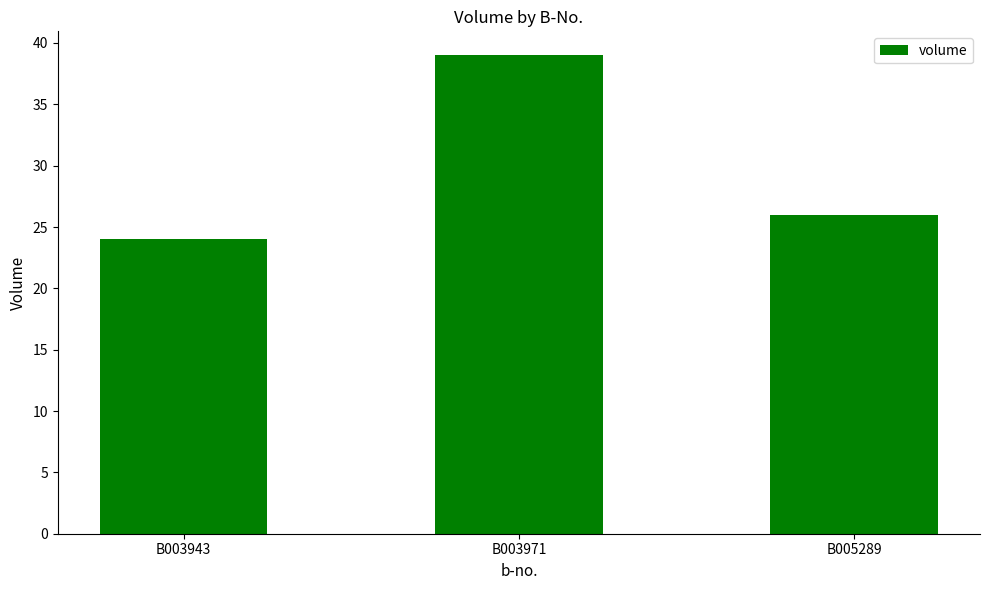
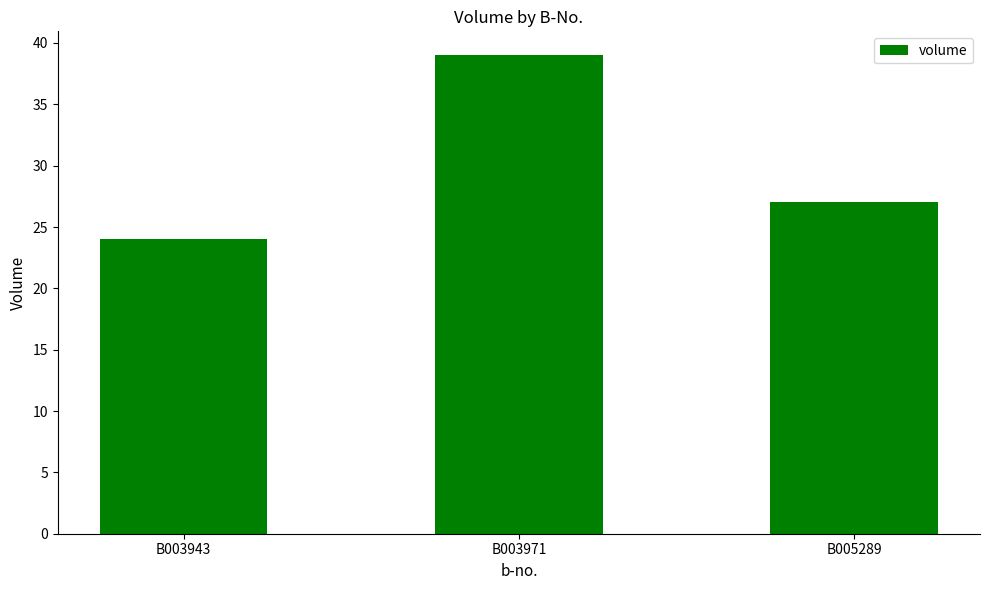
  {
    "B003943": 24,
    "B003971": 39,
-   "B005289": 26
+   "B005289": 27
  }
